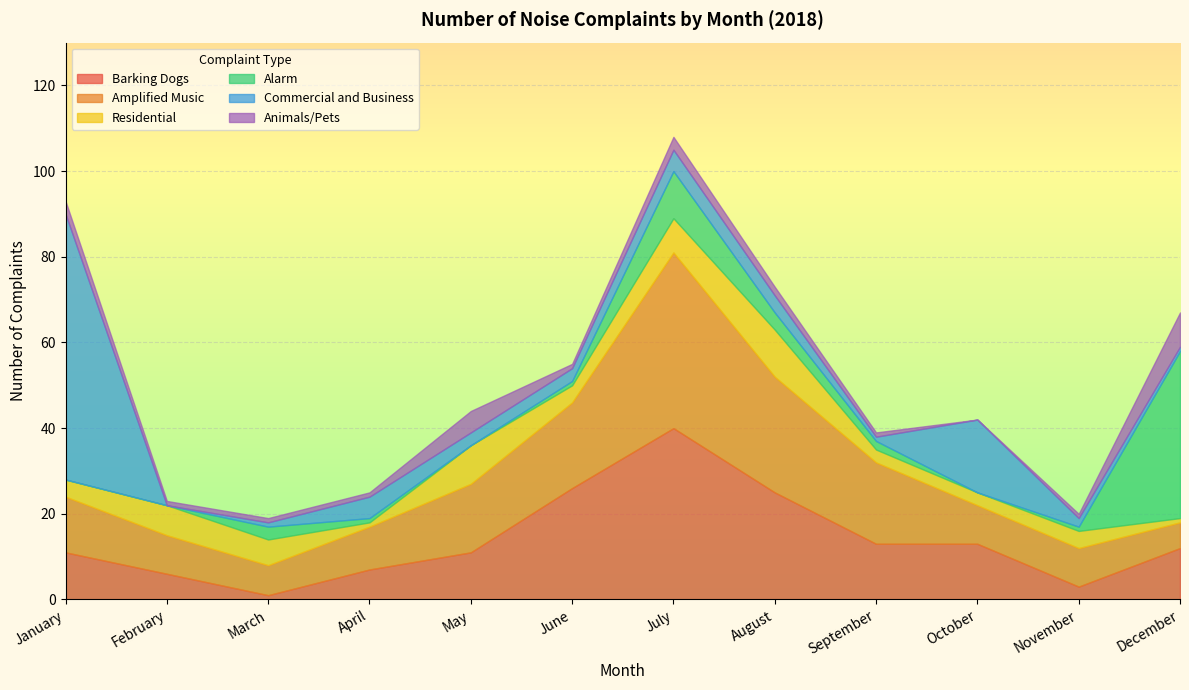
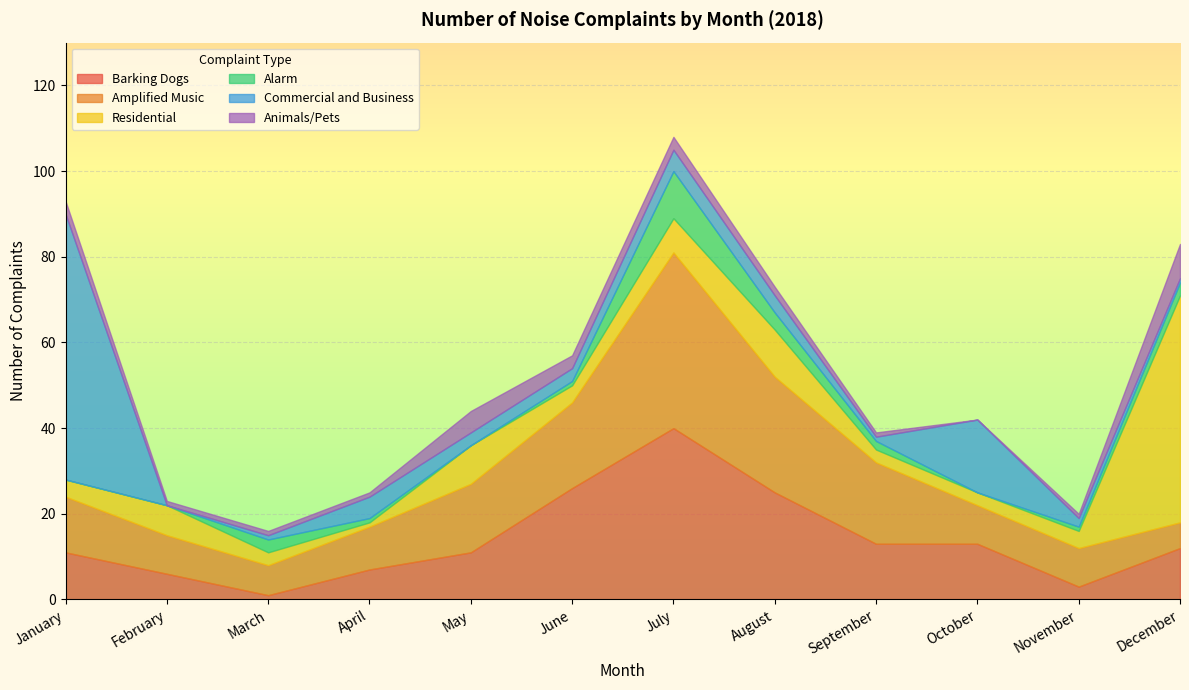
  {
    "Residential": {
-     "March": 6,
+     "March": 3,
      "April": 1,
      "June": 4,
      "July": 8,
      "August": 11,
      "September": 3,
      "November": 4,
-     "December": 1
+     "December": 53
    },
    "Alarm": {
      "March": 3,
      "April": 1,
      "June": 1,
      "July": 11,
      "August": 4,
      "September": 2,
      "November": 1,
-     "December": 39
+     "December": 3
    },
    "Commercial and Business": {
      "January": 62,
      "March": 1,
      "April": 5,
      "May": 3,
      "June": 3,
      "July": 5,
      "August": 4,
      "September": 1,
      "November": 2,
      "December": 1
    },
    "Animals/Pets": {
      "January": 3,
      "February": 1,
      "March": 1,
      "April": 1,
      "May": 5,
-     "June": 1,
+     "June": 3,
      "July": 3,
      "August": 2,
      "September": 1,
      "November": 1,
      "December": 8
    }
  }
